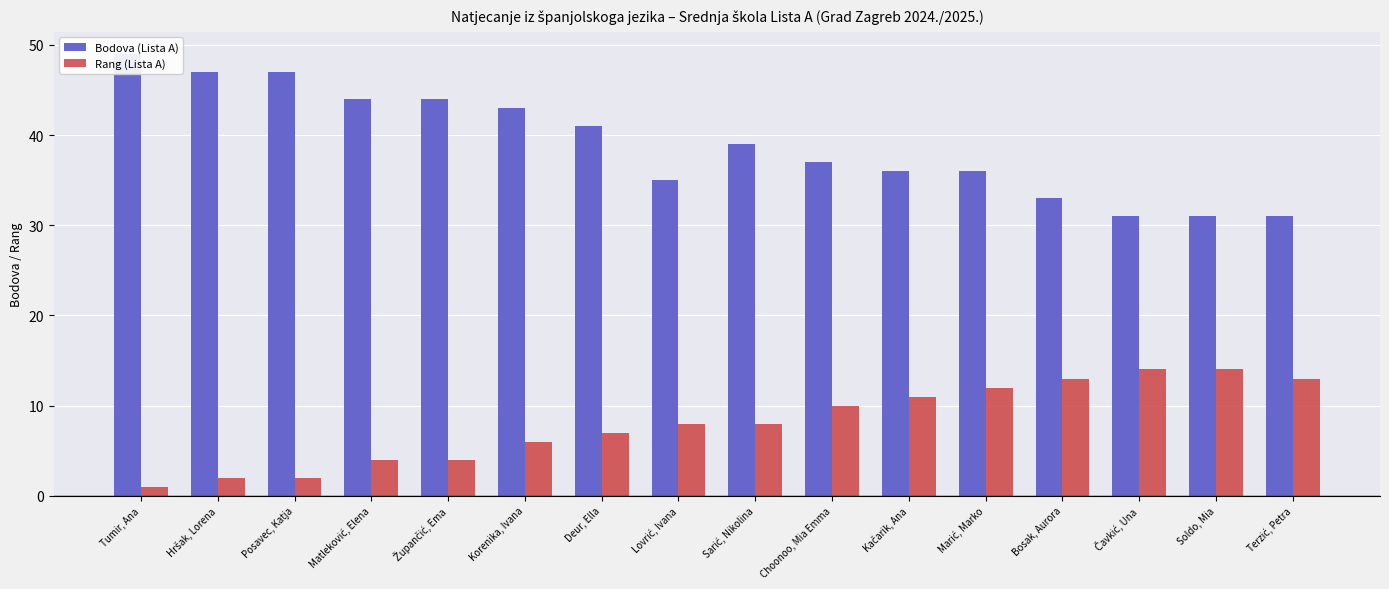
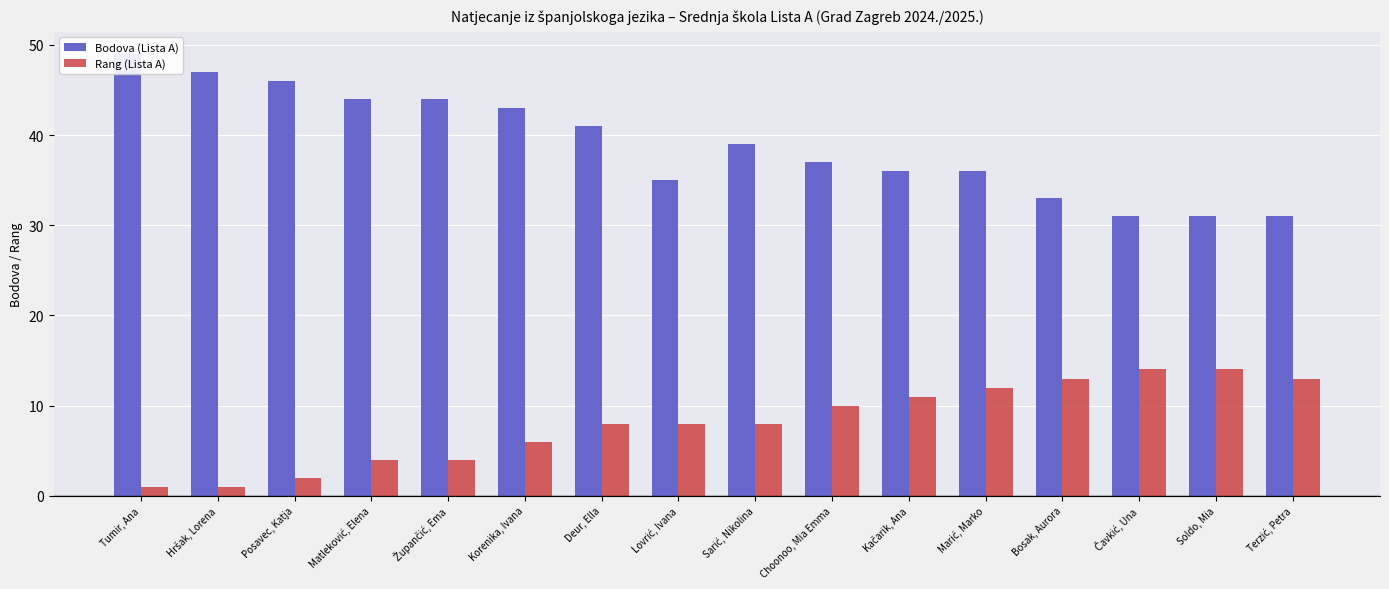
  {
    "Bodova (Lista A)": {
      "Hršak, Lorena": 47,
-     "Posavec, Katja": 47,
+     "Posavec, Katja": 46,
      "Matleković, Elena": 44,
      "Župančić, Ema": 44,
      "Korenika, Ivana": 43,
      "Deur, Ella": 41,
      "Lovrić, Ivana": 35,
      "Sarić, Nikolina": 39,
      "Choonoo, Mia Emma": 37,
      "Kačarik, Ana": 36,
      "Marić, Marko": 36,
      "Bosak, Aurora": 33,
      "Čavkić, Una": 31,
      "Soldo, Mia": 31,
      "Terzić, Petra": 31
    },
    "Rang (Lista A)": {
      "Tumir, Ana": 1,
-     "Hršak, Lorena": 2,
+     "Hršak, Lorena": 1,
      "Posavec, Katja": 2,
      "Matleković, Elena": 4,
      "Župančić, Ema": 4,
      "Korenika, Ivana": 6,
-     "Deur, Ella": 7,
+     "Deur, Ella": 8,
      "Lovrić, Ivana": 8,
      "Sarić, Nikolina": 8,
      "Choonoo, Mia Emma": 10,
      "Kačarik, Ana": 11,
      "Marić, Marko": 12,
      "Bosak, Aurora": 13,
      "Čavkić, Una": 14,
      "Soldo, Mia": 14,
      "Terzić, Petra": 13
    }
  }
